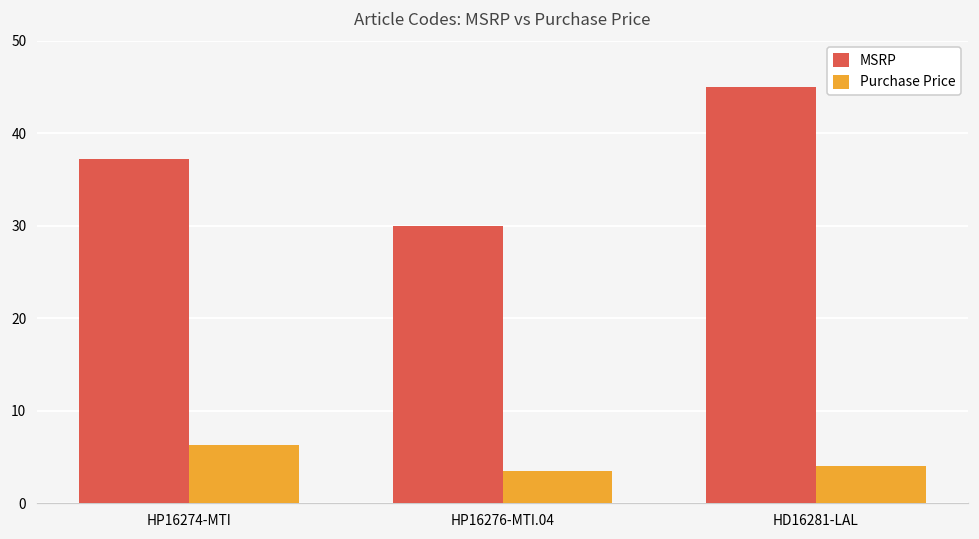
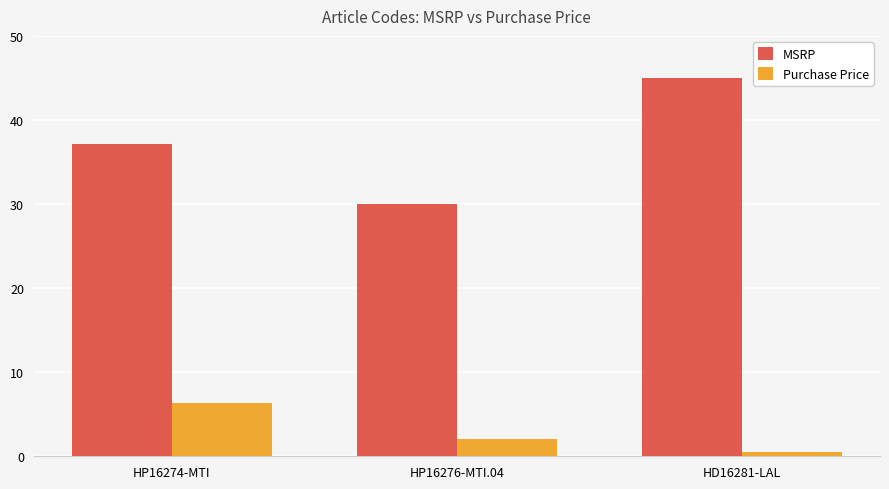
  {
    "MSRP": {
      "HP16274-MTI": 37,
      "HP16276-MTI.04": 30,
      "HD16281-LAL": 45
    },
    "Purchase Price": {
      "HP16274-MTI": 6,
-     "HP16276-MTI.04": 4,
-     "HD16281-LAL": 4
+     "HP16276-MTI.04": 2,
+     "HD16281-LAL": 1
    }
  }
